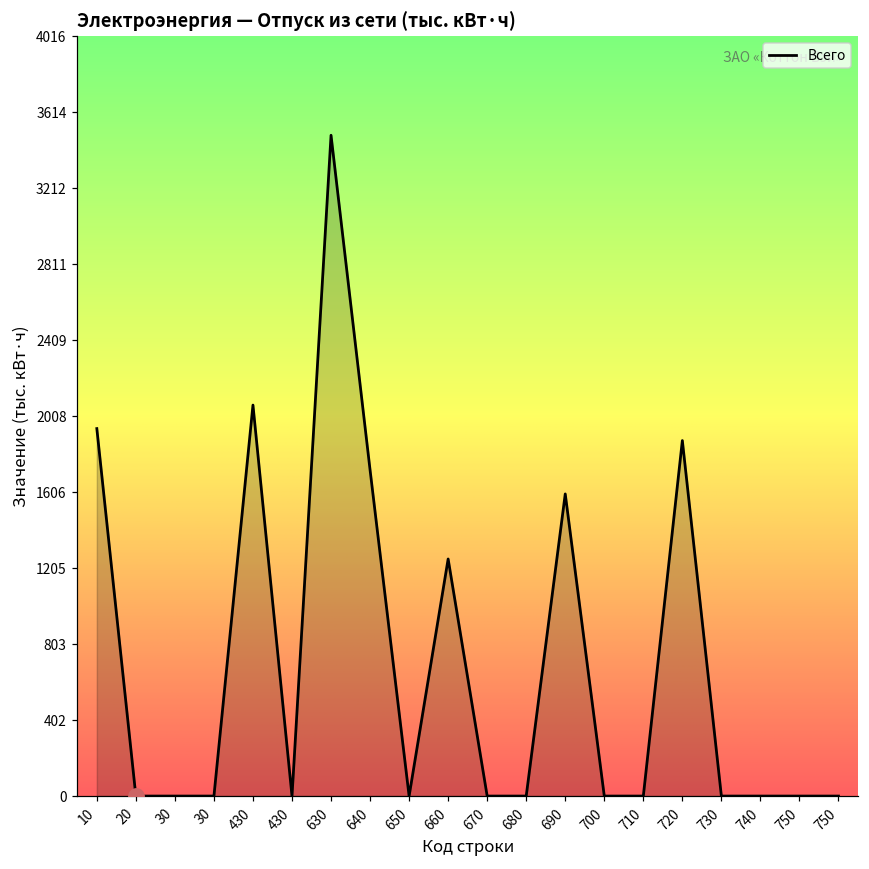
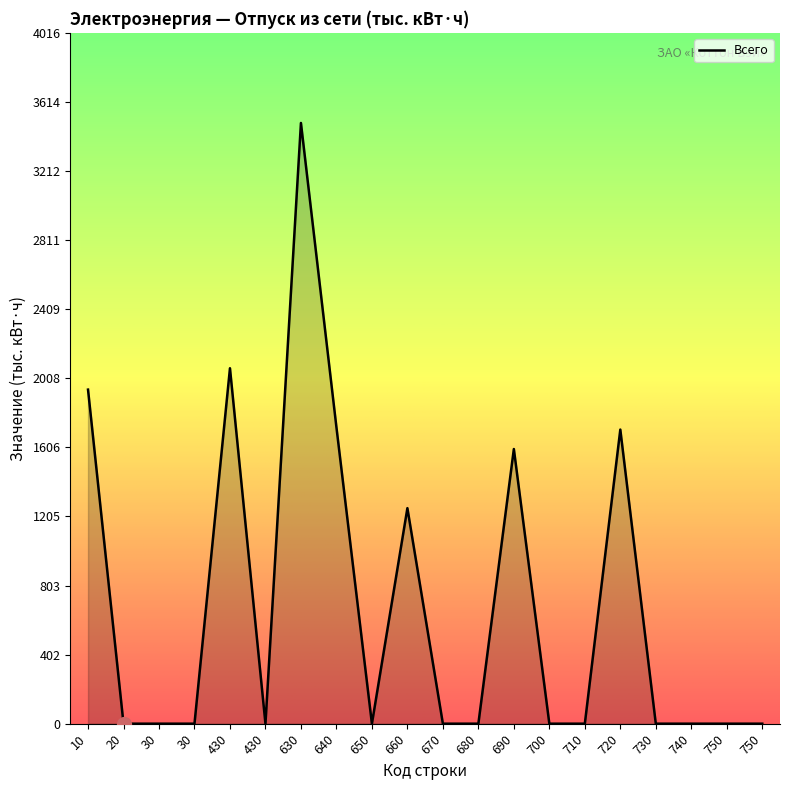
  {
    "Всего": {
      "10": 1940,
      "630": 3490,
      "640": 1720,
      "650": 0,
      "660": 1250,
      "670": 0,
      "680": 0,
      "690": 1600,
      "700": 0,
      "710": 0,
-     "720": 1880,
+     "720": 1710,
      "730": 0,
      "740": 0
    }
  }
